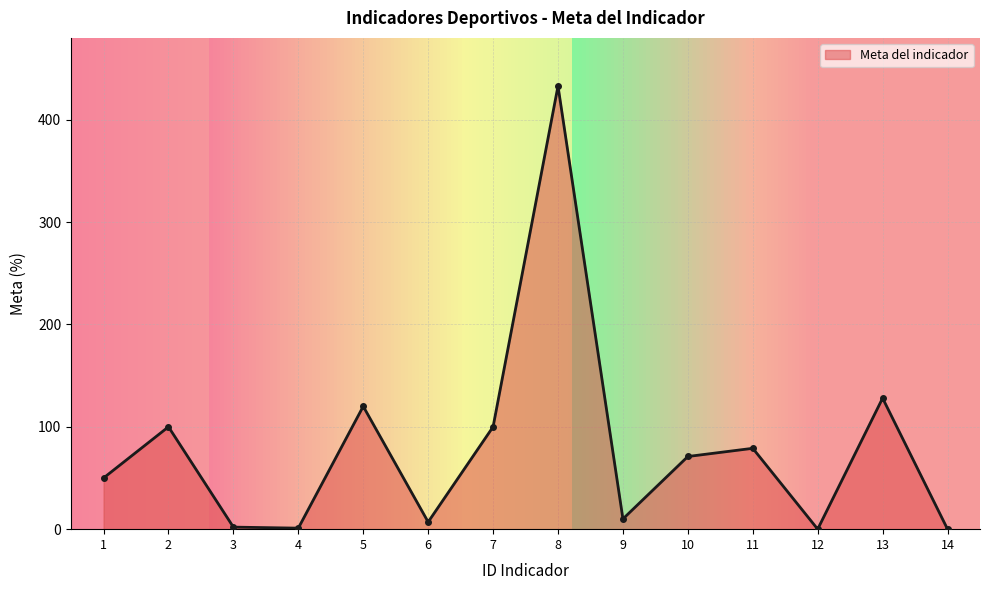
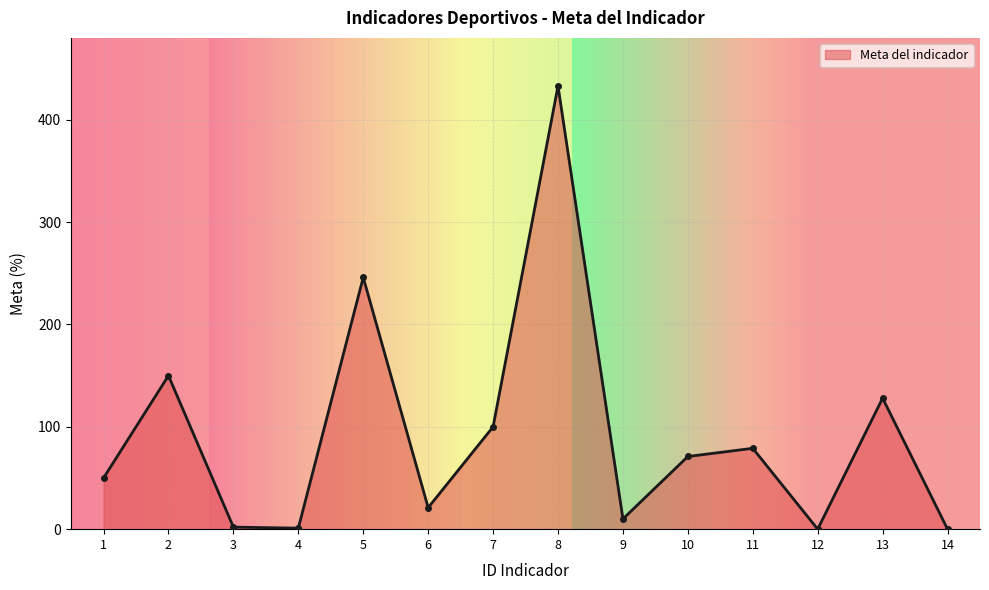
  {
    "1": 50,
-   "2": 100,
+   "2": 150,
    "3": 2,
    "4": 1,
-   "5": 120,
-   "6": 7,
+   "5": 246,
+   "6": 21,
    "7": 100,
    "8": 433,
    "9": 10,
    "10": 71,
    "11": 79,
    "12": 0,
    "13": 128,
    "14": 0
  }
